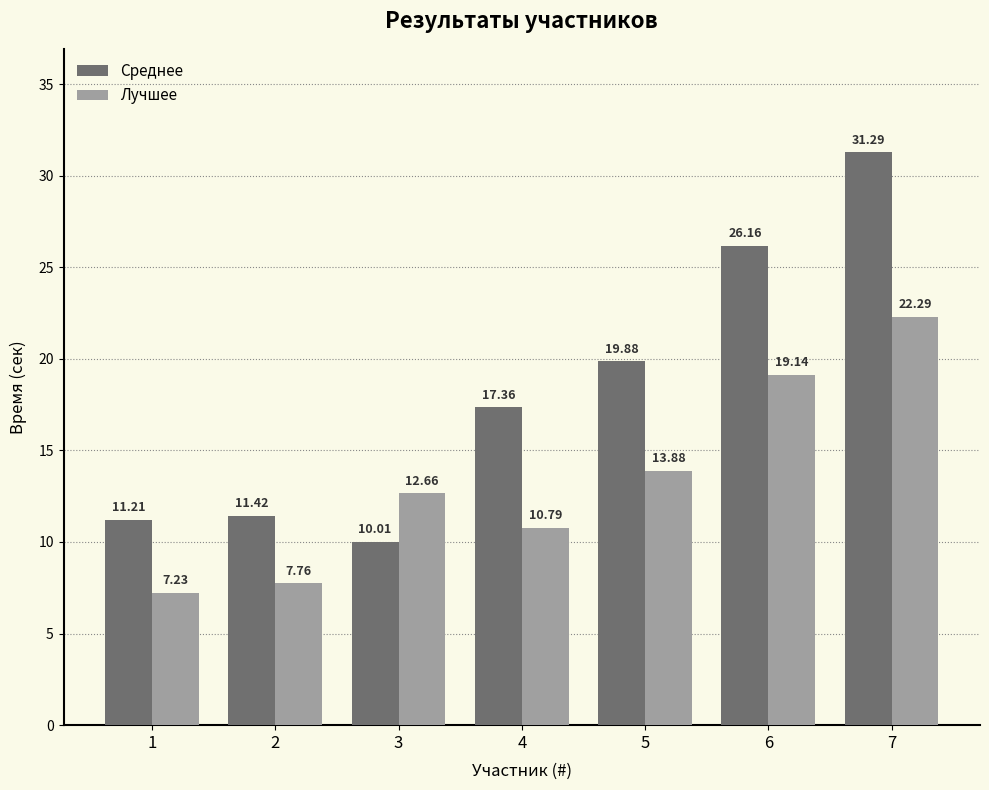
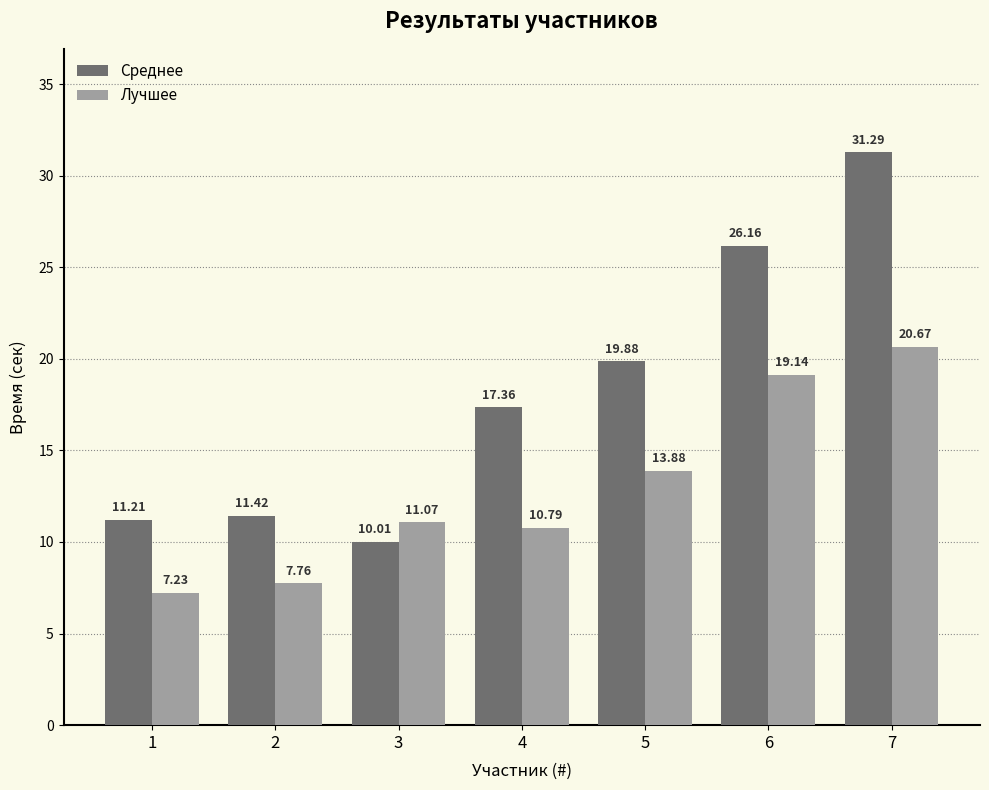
  {
    "Среднее": {
      "1": 11.21,
      "2": 11.42,
      "3": 10.01,
      "4": 17.36,
      "5": 19.88,
      "6": 26.16,
      "7": 31.29
    },
    "Лучшее": {
      "1": 7.23,
      "2": 7.76,
-     "3": 12.66,
+     "3": 11.07,
      "4": 10.79,
      "5": 13.88,
      "6": 19.14,
-     "7": 22.29
+     "7": 20.67
    }
  }
